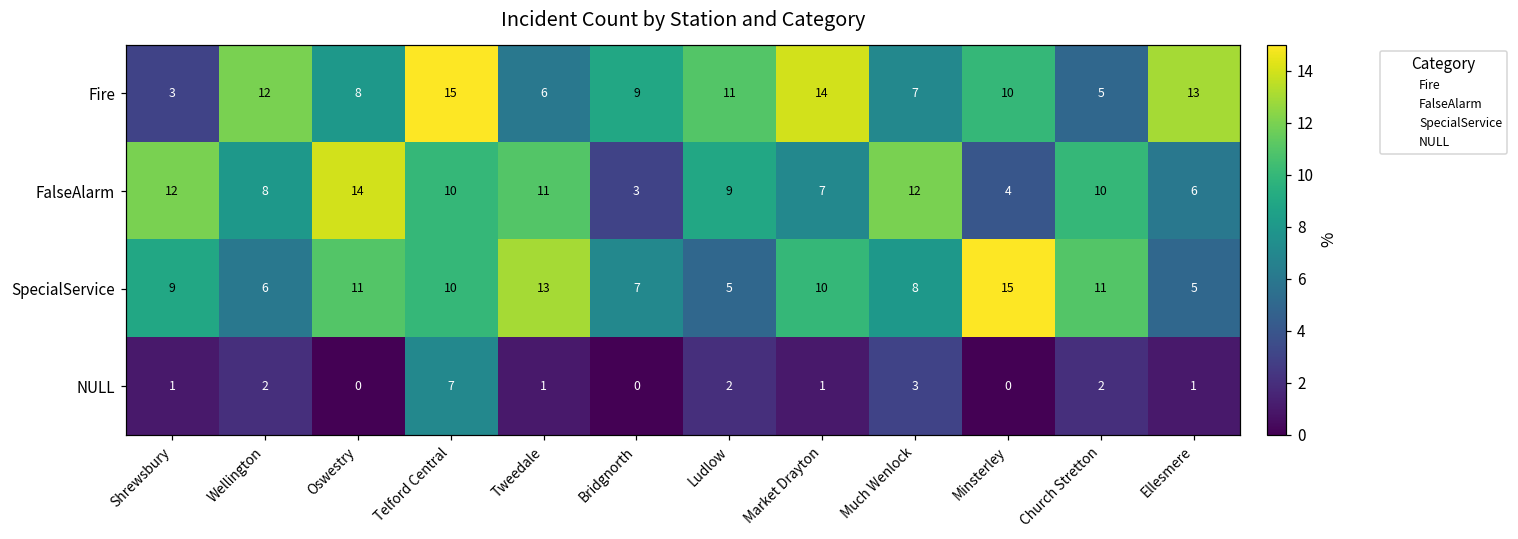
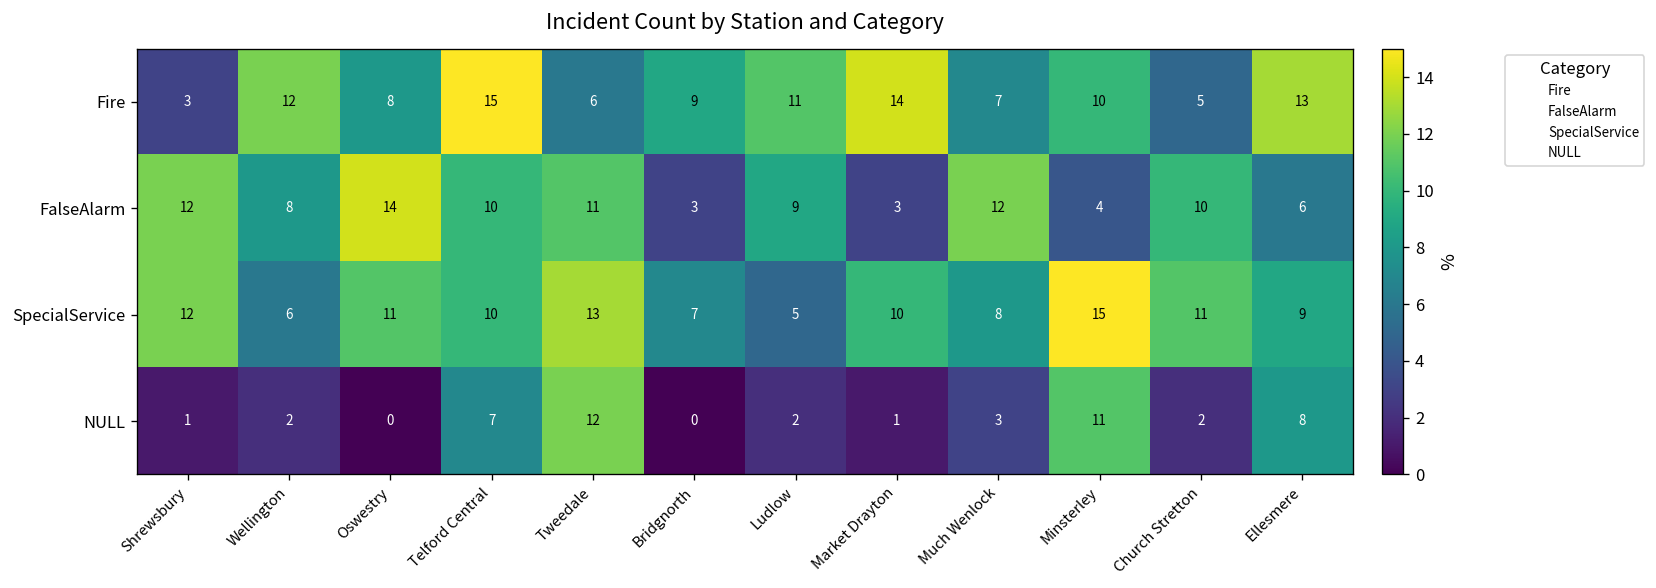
  {
    "Fire": {
      "Shrewsbury": 3,
      "Wellington": 12,
      "Oswestry": 8,
      "Telford Central": 15,
      "Tweedale": 6,
      "Bridgnorth": 9,
      "Ludlow": 11,
      "Market Drayton": 14,
      "Much Wenlock": 7,
      "Minsterley": 10,
      "Church Stretton": 5,
      "Ellesmere": 13
    },
    "FalseAlarm": {
      "Shrewsbury": 12,
      "Wellington": 8,
      "Oswestry": 14,
      "Telford Central": 10,
      "Tweedale": 11,
      "Bridgnorth": 3,
      "Ludlow": 9,
-     "Market Drayton": 7,
+     "Market Drayton": 3,
      "Much Wenlock": 12,
      "Minsterley": 4,
      "Church Stretton": 10,
      "Ellesmere": 6
    },
    "SpecialService": {
-     "Shrewsbury": 9,
+     "Shrewsbury": 12,
      "Wellington": 6,
      "Oswestry": 11,
      "Telford Central": 10,
      "Tweedale": 13,
      "Bridgnorth": 7,
      "Ludlow": 5,
      "Market Drayton": 10,
      "Much Wenlock": 8,
      "Minsterley": 15,
      "Church Stretton": 11,
-     "Ellesmere": 5
+     "Ellesmere": 9
    },
    "NULL": {
      "Shrewsbury": 1,
      "Wellington": 2,
      "Oswestry": 0,
      "Telford Central": 7,
-     "Tweedale": 1,
+     "Tweedale": 12,
      "Bridgnorth": 0,
      "Ludlow": 2,
      "Market Drayton": 1,
      "Much Wenlock": 3,
-     "Minsterley": 0,
+     "Minsterley": 11,
      "Church Stretton": 2,
-     "Ellesmere": 1
+     "Ellesmere": 8
    }
  }
